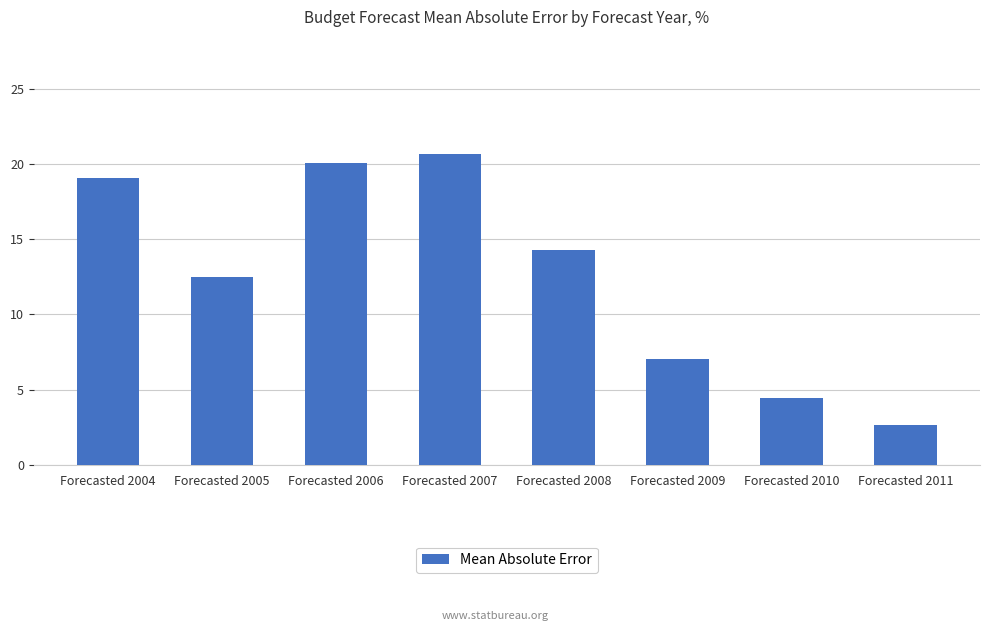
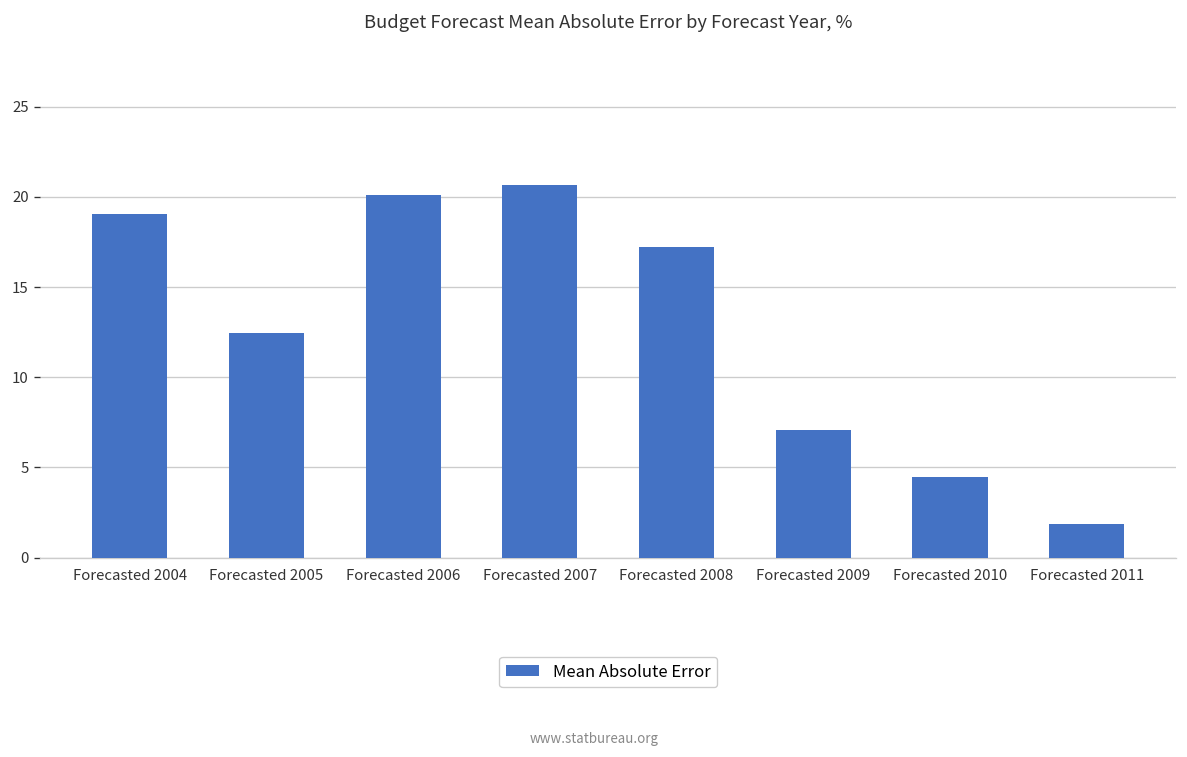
  {
    "Forecasted 2004": 19.0,
    "Forecasted 2005": 12.5,
    "Forecasted 2006": 20.1,
    "Forecasted 2007": 20.7,
-   "Forecasted 2008": 14.3,
+   "Forecasted 2008": 17.2,
    "Forecasted 2009": 7.1,
    "Forecasted 2010": 4.5,
-   "Forecasted 2011": 2.6
+   "Forecasted 2011": 1.9
  }
